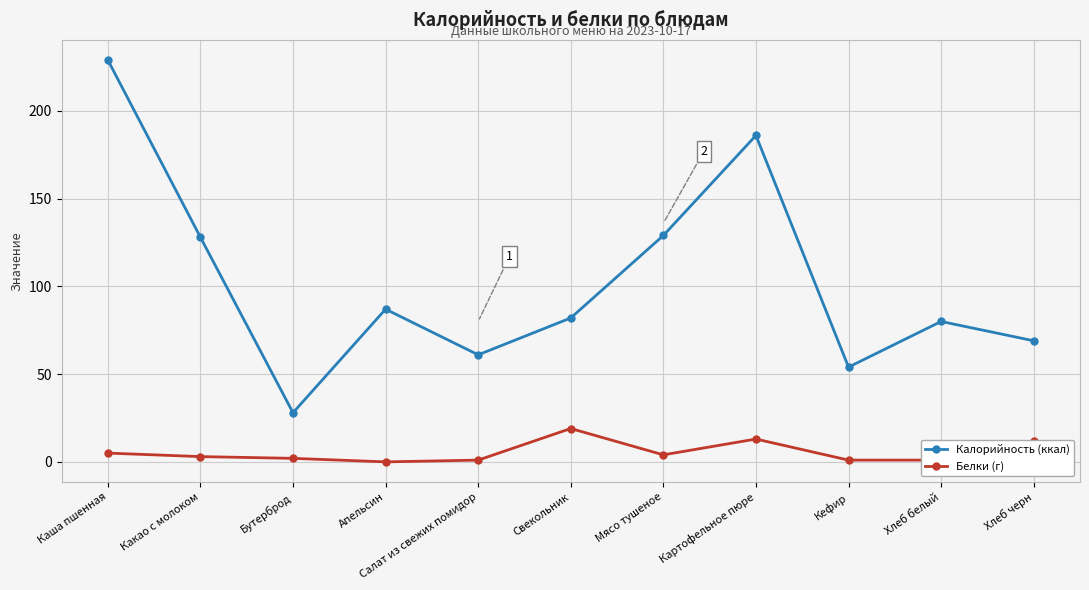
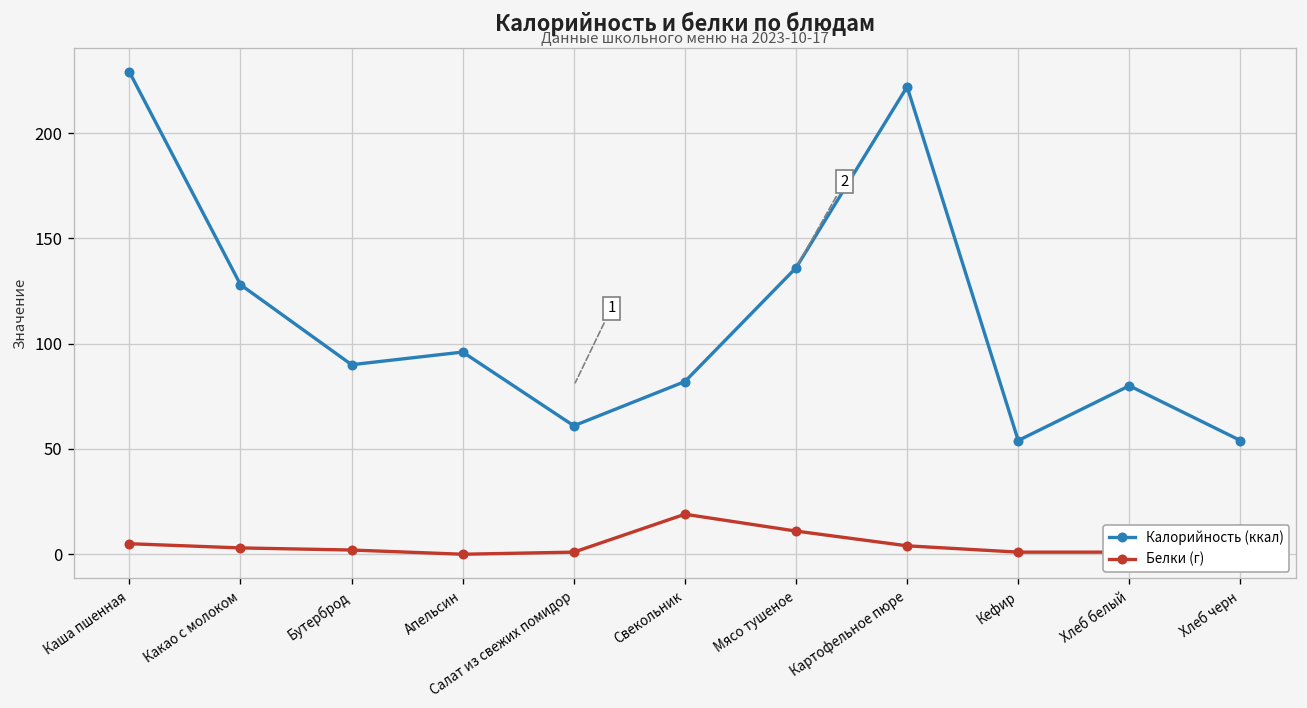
  {
    "Калорийность (ккал)": {
      "Каша пшенная": 229,
      "Какао с молоком": 128,
-     "Бутерброд": 28,
-     "Апельсин": 87,
+     "Бутерброд": 90,
+     "Апельсин": 96,
      "Салат из свежих помидор": 61,
      "Свекольник": 82,
-     "Мясо тушеное": 129,
-     "Картофельное пюре": 186,
+     "Мясо тушеное": 136,
+     "Картофельное пюре": 222,
      "Кефир": 54,
      "Хлеб белый": 80,
-     "Хлеб черн": 69
+     "Хлеб черн": 54
    },
    "Белки (г)": {
      "Каша пшенная": 5,
      "Какао с молоком": 3,
      "Бутерброд": 2,
      "Апельсин": 0,
      "Салат из свежих помидор": 1,
      "Свекольник": 19,
-     "Мясо тушеное": 4,
-     "Картофельное пюре": 13,
+     "Мясо тушеное": 11,
+     "Картофельное пюре": 4,
      "Кефир": 1
    }
  }
